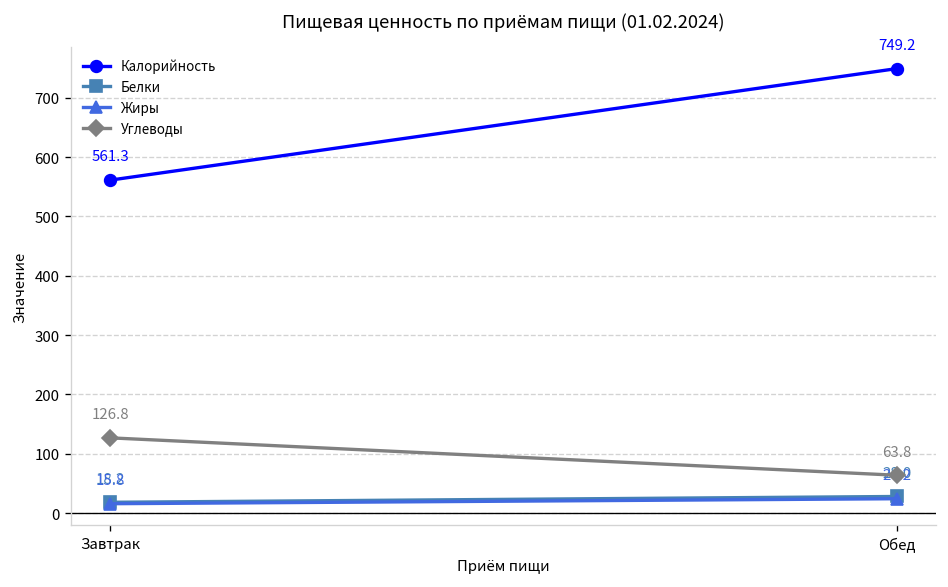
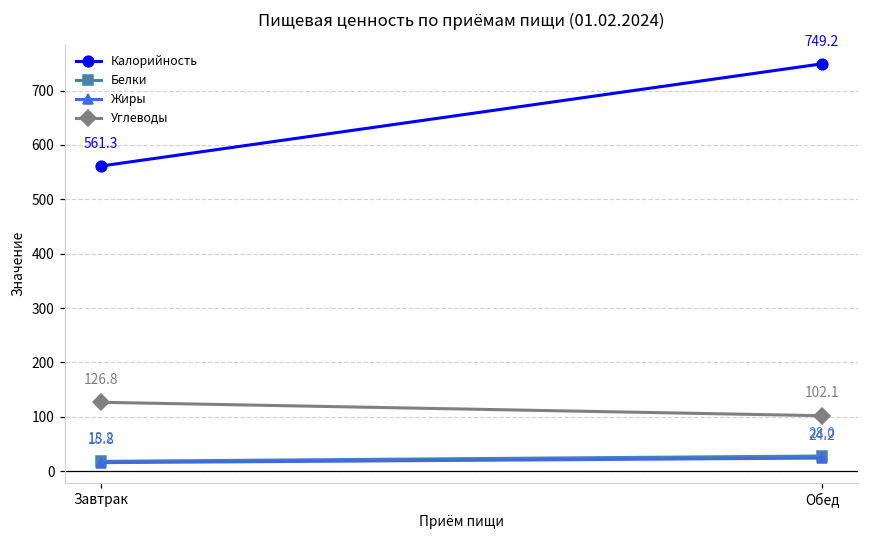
  {
    "Калорийность": {
      "Завтрак": 561.3,
      "Обед": 749.2
    },
    "Углеводы": {
      "Завтрак": 126.8,
-     "Обед": 63.8
+     "Обед": 102.1
    }
  }
